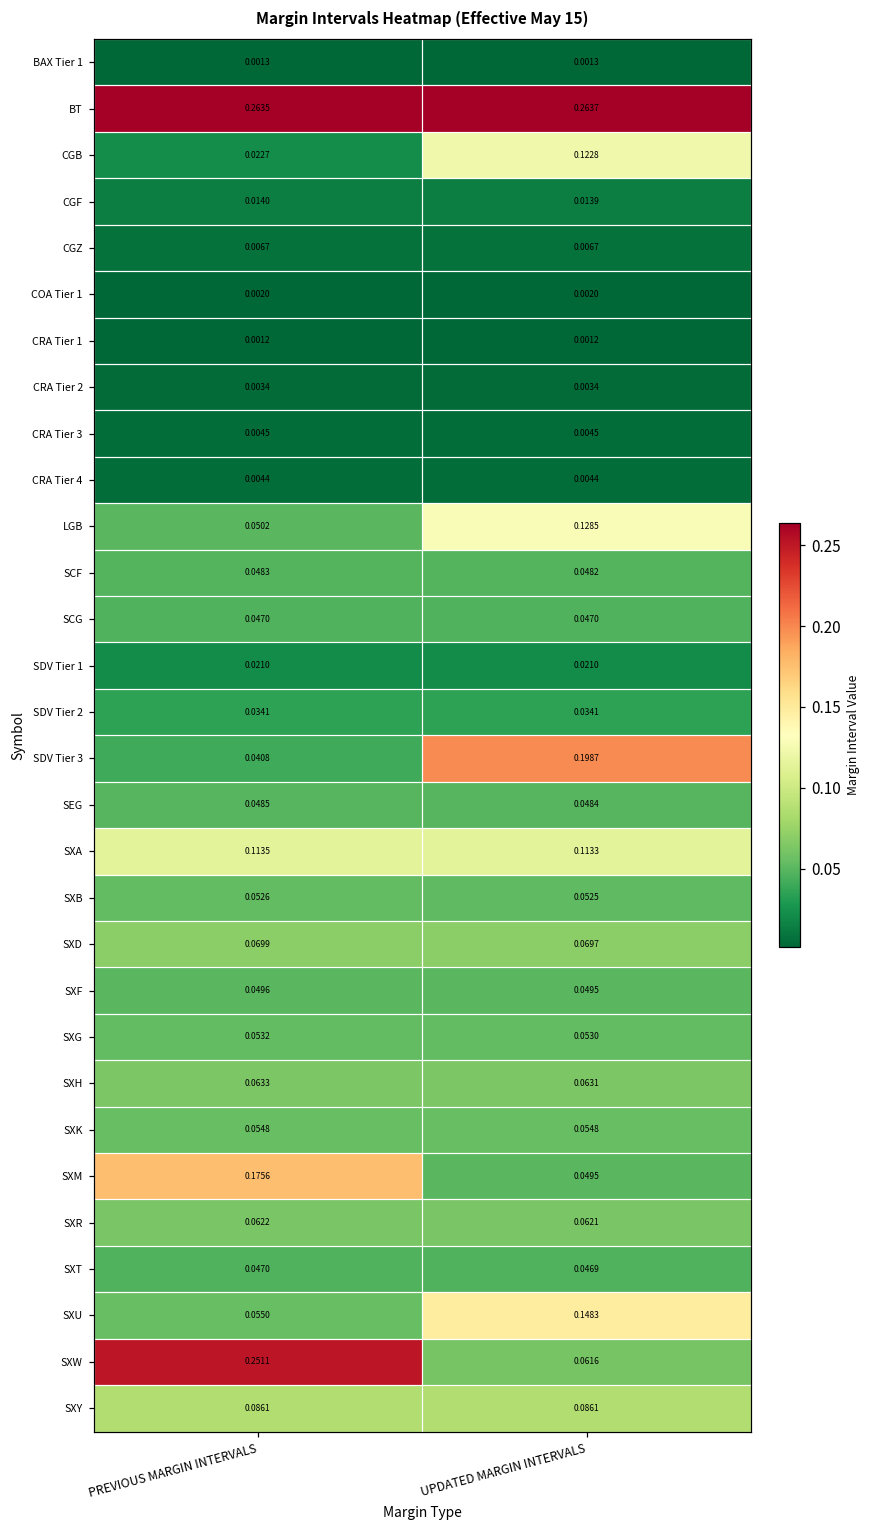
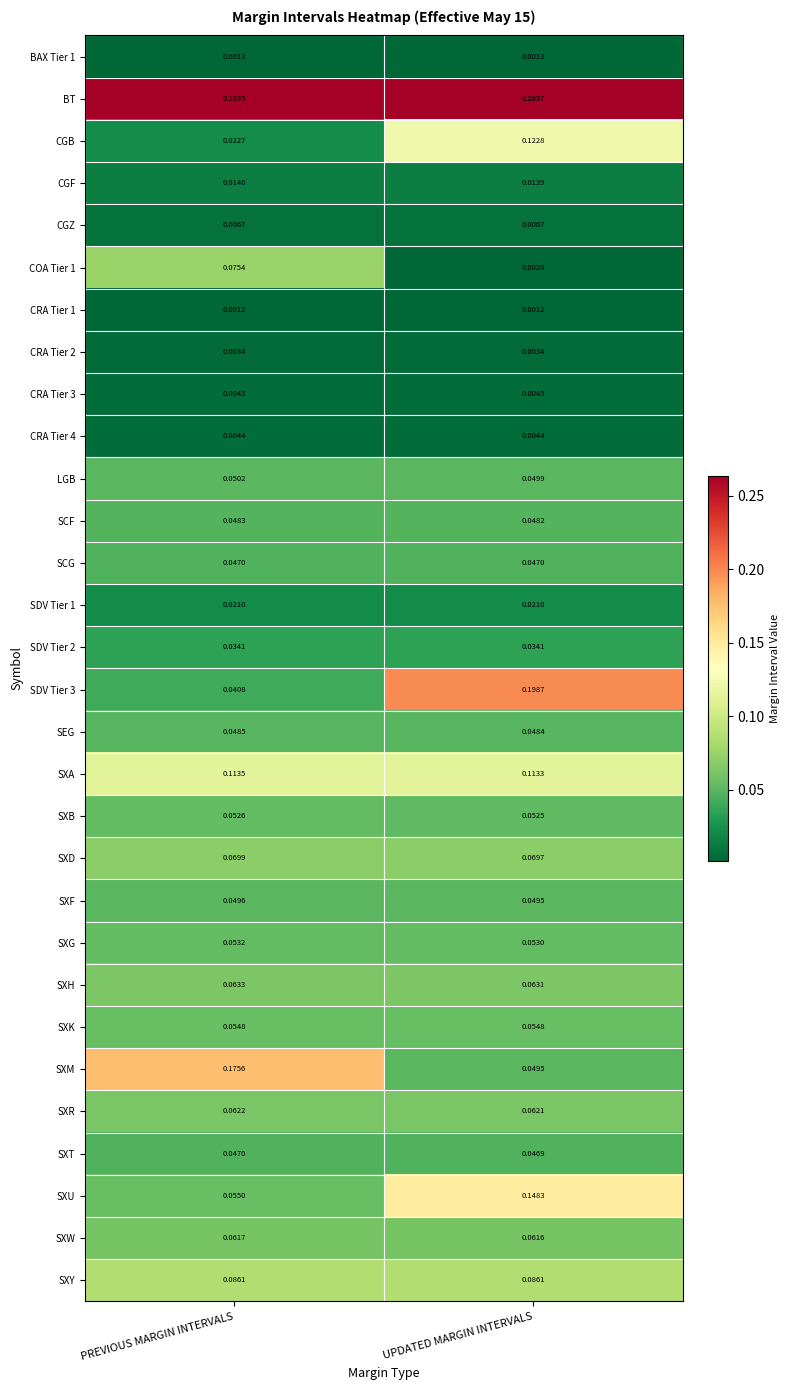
  {
    "BAX Tier 1": {
      "PREVIOUS MARGIN INTERVALS": 0.0013,
      "UPDATED MARGIN INTERVALS": 0.0013
    },
    "BT": {
      "PREVIOUS MARGIN INTERVALS": 0.2635,
      "UPDATED MARGIN INTERVALS": 0.2637
    },
    "CGB": {
      "PREVIOUS MARGIN INTERVALS": 0.0227,
      "UPDATED MARGIN INTERVALS": 0.1228
    },
    "CGF": {
      "PREVIOUS MARGIN INTERVALS": 0.0140,
      "UPDATED MARGIN INTERVALS": 0.0139
    },
    "CGZ": {
      "PREVIOUS MARGIN INTERVALS": 0.0067,
      "UPDATED MARGIN INTERVALS": 0.0067
    },
    "COA Tier 1": {
-     "PREVIOUS MARGIN INTERVALS": 0.0020,
+     "PREVIOUS MARGIN INTERVALS": 0.0754,
      "UPDATED MARGIN INTERVALS": 0.0020
    },
    "CRA Tier 1": {
      "PREVIOUS MARGIN INTERVALS": 0.0012,
      "UPDATED MARGIN INTERVALS": 0.0012
    },
    "CRA Tier 2": {
      "PREVIOUS MARGIN INTERVALS": 0.0034,
      "UPDATED MARGIN INTERVALS": 0.0034
    },
    "CRA Tier 3": {
      "PREVIOUS MARGIN INTERVALS": 0.0045,
      "UPDATED MARGIN INTERVALS": 0.0045
    },
    "CRA Tier 4": {
      "PREVIOUS MARGIN INTERVALS": 0.0044,
      "UPDATED MARGIN INTERVALS": 0.0044
    },
    "LGB": {
      "PREVIOUS MARGIN INTERVALS": 0.0502,
-     "UPDATED MARGIN INTERVALS": 0.1285
+     "UPDATED MARGIN INTERVALS": 0.0499
    },
    "SCF": {
      "PREVIOUS MARGIN INTERVALS": 0.0483,
      "UPDATED MARGIN INTERVALS": 0.0482
    },
    "SCG": {
      "PREVIOUS MARGIN INTERVALS": 0.0470,
      "UPDATED MARGIN INTERVALS": 0.0470
    },
    "SDV Tier 1": {
      "PREVIOUS MARGIN INTERVALS": 0.0210,
      "UPDATED MARGIN INTERVALS": 0.0210
    },
    "SDV Tier 2": {
      "PREVIOUS MARGIN INTERVALS": 0.0341,
      "UPDATED MARGIN INTERVALS": 0.0341
    },
    "SDV Tier 3": {
      "PREVIOUS MARGIN INTERVALS": 0.0408,
      "UPDATED MARGIN INTERVALS": 0.1987
    },
    "SEG": {
      "PREVIOUS MARGIN INTERVALS": 0.0485,
      "UPDATED MARGIN INTERVALS": 0.0484
    },
    "SXA": {
      "PREVIOUS MARGIN INTERVALS": 0.1135,
      "UPDATED MARGIN INTERVALS": 0.1133
    },
    "SXB": {
      "PREVIOUS MARGIN INTERVALS": 0.0526,
      "UPDATED MARGIN INTERVALS": 0.0525
    },
    "SXD": {
      "PREVIOUS MARGIN INTERVALS": 0.0699,
      "UPDATED MARGIN INTERVALS": 0.0697
    },
    "SXF": {
      "PREVIOUS MARGIN INTERVALS": 0.0496,
      "UPDATED MARGIN INTERVALS": 0.0495
    },
    "SXG": {
      "PREVIOUS MARGIN INTERVALS": 0.0532,
      "UPDATED MARGIN INTERVALS": 0.0530
    },
    "SXH": {
      "PREVIOUS MARGIN INTERVALS": 0.0633,
      "UPDATED MARGIN INTERVALS": 0.0631
    },
    "SXK": {
      "PREVIOUS MARGIN INTERVALS": 0.0548,
      "UPDATED MARGIN INTERVALS": 0.0548
    },
    "SXM": {
      "PREVIOUS MARGIN INTERVALS": 0.1756,
      "UPDATED MARGIN INTERVALS": 0.0495
    },
    "SXR": {
      "PREVIOUS MARGIN INTERVALS": 0.0622,
      "UPDATED MARGIN INTERVALS": 0.0621
    },
    "SXT": {
      "PREVIOUS MARGIN INTERVALS": 0.0470,
      "UPDATED MARGIN INTERVALS": 0.0469
    },
    "SXU": {
      "PREVIOUS MARGIN INTERVALS": 0.0550,
      "UPDATED MARGIN INTERVALS": 0.1483
    },
    "SXW": {
-     "PREVIOUS MARGIN INTERVALS": 0.2511,
+     "PREVIOUS MARGIN INTERVALS": 0.0617,
      "UPDATED MARGIN INTERVALS": 0.0616
    },
    "SXY": {
      "PREVIOUS MARGIN INTERVALS": 0.0861,
      "UPDATED MARGIN INTERVALS": 0.0861
    }
  }
